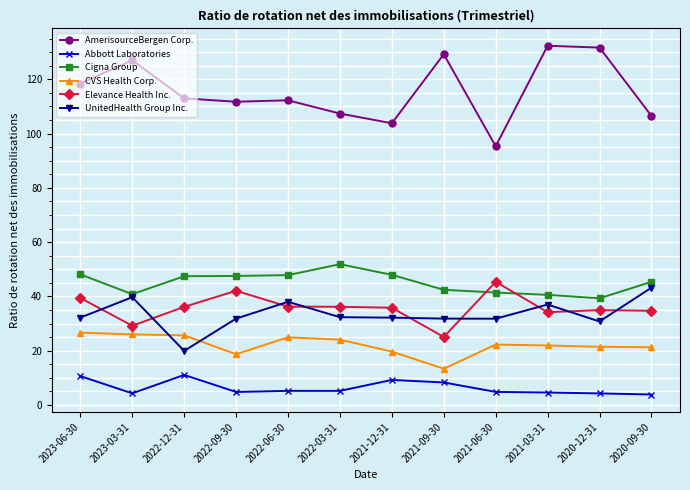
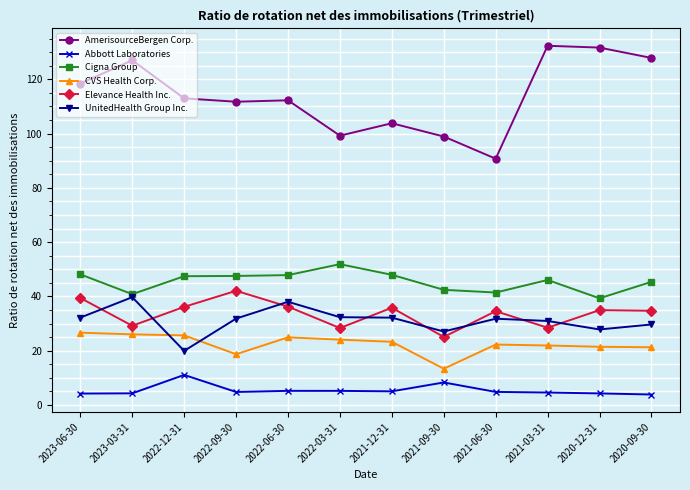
  {
    "AmerisourceBergen Corp.": {
      "2022-09-30": 112,
      "2022-06-30": 112,
-     "2022-03-31": 107,
+     "2022-03-31": 99,
      "2021-12-31": 104,
-     "2021-09-30": 129,
-     "2021-06-30": 95,
+     "2021-09-30": 99,
+     "2021-06-30": 91,
      "2021-03-31": 132,
      "2020-12-31": 132,
-     "2020-09-30": 107
+     "2020-09-30": 128
    },
    "Abbott Laboratories": {
-     "2023-06-30": 11,
+     "2023-06-30": 4,
      "2023-03-31": 4,
      "2022-12-31": 11,
      "2022-09-30": 5,
      "2022-06-30": 5,
      "2022-03-31": 5,
-     "2021-12-31": 9,
+     "2021-12-31": 5,
      "2021-09-30": 8,
      "2021-06-30": 5,
      "2021-03-31": 5,
      "2020-12-31": 4,
      "2020-09-30": 4
    },
    "Cigna Group": {
      "2023-06-30": 48,
      "2023-03-31": 41,
      "2022-12-31": 47,
      "2022-09-30": 48,
      "2022-06-30": 48,
      "2022-03-31": 52,
      "2021-12-31": 48,
      "2021-09-30": 42,
      "2021-06-30": 41,
-     "2021-03-31": 41,
+     "2021-03-31": 46,
      "2020-12-31": 39,
      "2020-09-30": 45
    },
    "CVS Health Corp.": {
      "2023-06-30": 27,
      "2023-03-31": 26,
      "2022-12-31": 26,
      "2022-09-30": 19,
      "2022-06-30": 25,
      "2022-03-31": 24,
-     "2021-12-31": 20,
+     "2021-12-31": 23,
      "2021-09-30": 13,
      "2021-06-30": 22,
      "2021-03-31": 22,
      "2020-12-31": 21,
      "2020-09-30": 21
    },
    "Elevance Health Inc.": {
      "2023-06-30": 39,
      "2023-03-31": 29,
      "2022-12-31": 36,
      "2022-09-30": 42,
      "2022-06-30": 36,
-     "2022-03-31": 36,
+     "2022-03-31": 28,
      "2021-12-31": 36,
      "2021-09-30": 25,
-     "2021-06-30": 45,
-     "2021-03-31": 34,
+     "2021-06-30": 35,
+     "2021-03-31": 28,
      "2020-12-31": 35,
      "2020-09-30": 35
    },
    "UnitedHealth Group Inc.": {
      "2023-06-30": 32,
      "2023-03-31": 40,
      "2022-12-31": 20,
      "2022-09-30": 32,
      "2022-06-30": 38,
      "2022-03-31": 32,
      "2021-12-31": 32,
-     "2021-09-30": 32,
+     "2021-09-30": 27,
      "2021-06-30": 32,
-     "2021-03-31": 37,
-     "2020-12-31": 31,
-     "2020-09-30": 43
+     "2021-03-31": 31,
+     "2020-12-31": 28,
+     "2020-09-30": 30
    }
  }
